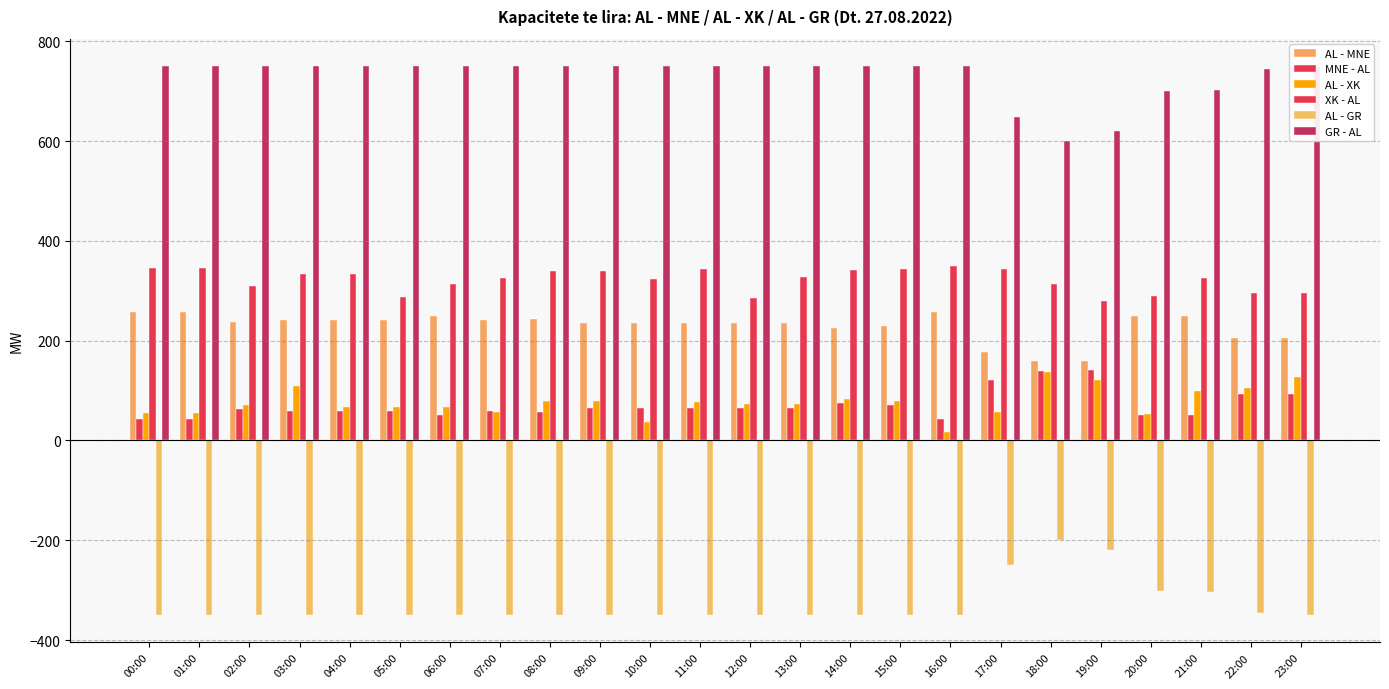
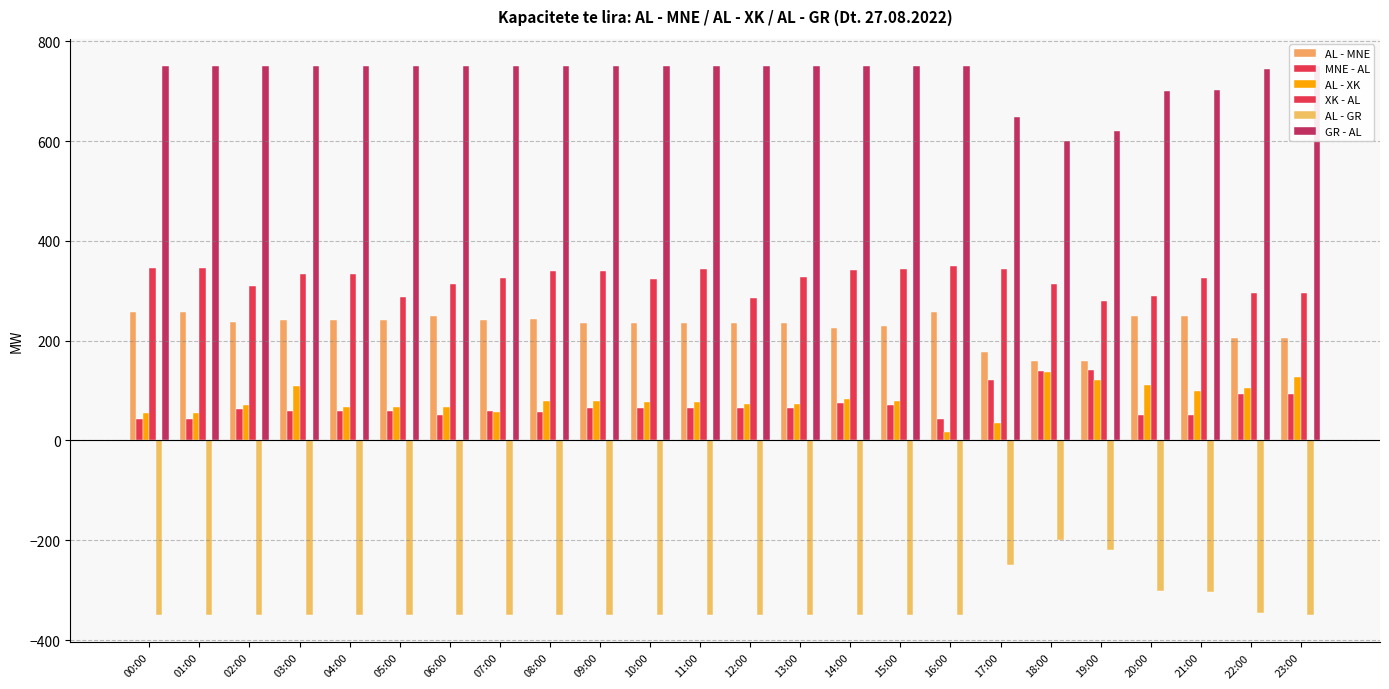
  {
    "AL - XK": {
      "00:00": 50,
      "01:00": 50,
      "02:00": 70,
      "03:00": 110,
      "04:00": 70,
      "05:00": 70,
      "06:00": 70,
      "07:00": 60,
      "08:00": 80,
      "09:00": 80,
-     "10:00": 40,
+     "10:00": 80,
      "11:00": 80,
      "12:00": 70,
      "13:00": 70,
      "14:00": 80,
      "15:00": 80,
      "16:00": 20,
-     "17:00": 60,
+     "17:00": 40,
      "18:00": 140,
      "19:00": 120,
-     "20:00": 50,
+     "20:00": 110,
      "21:00": 100,
      "22:00": 110,
      "23:00": 130
    }
  }
